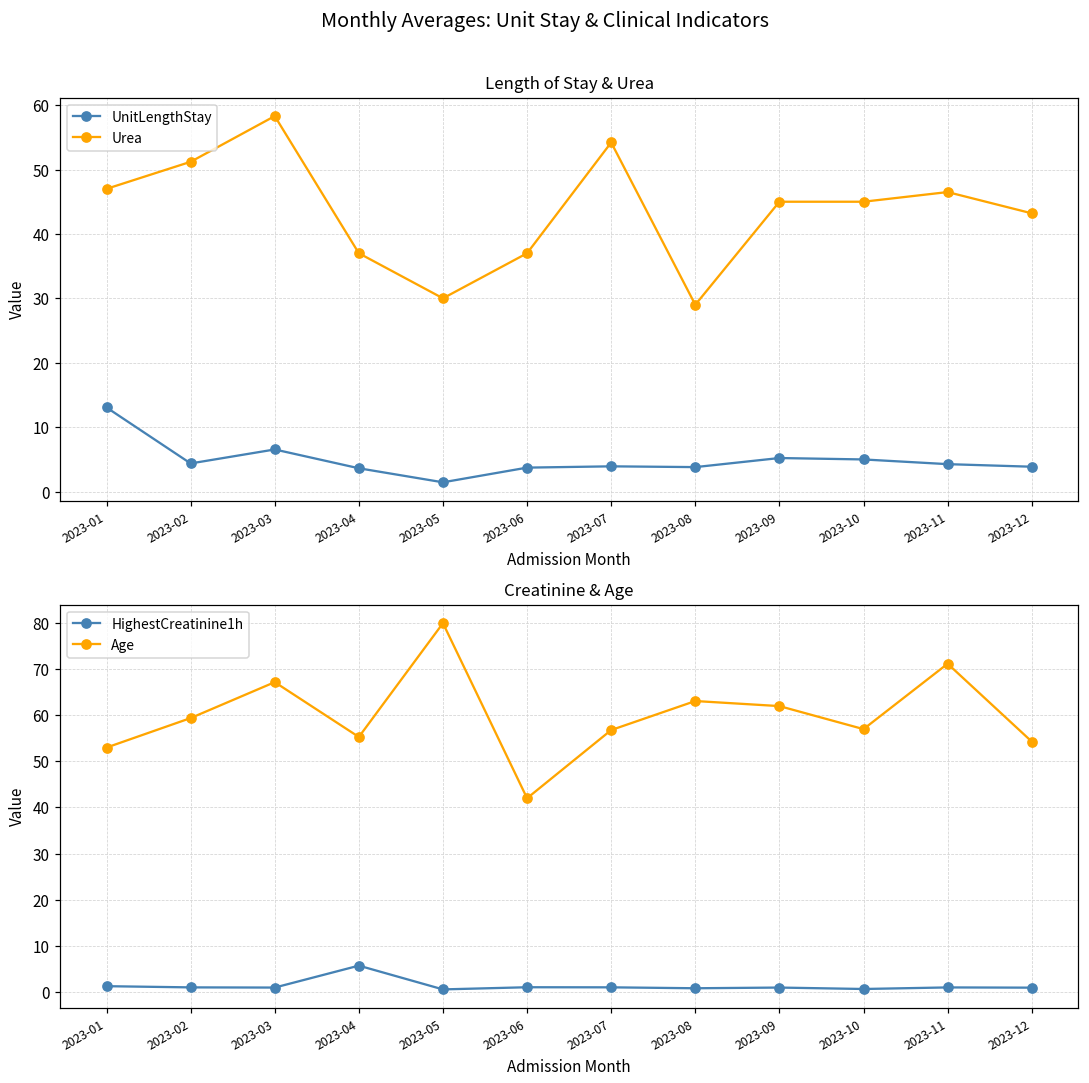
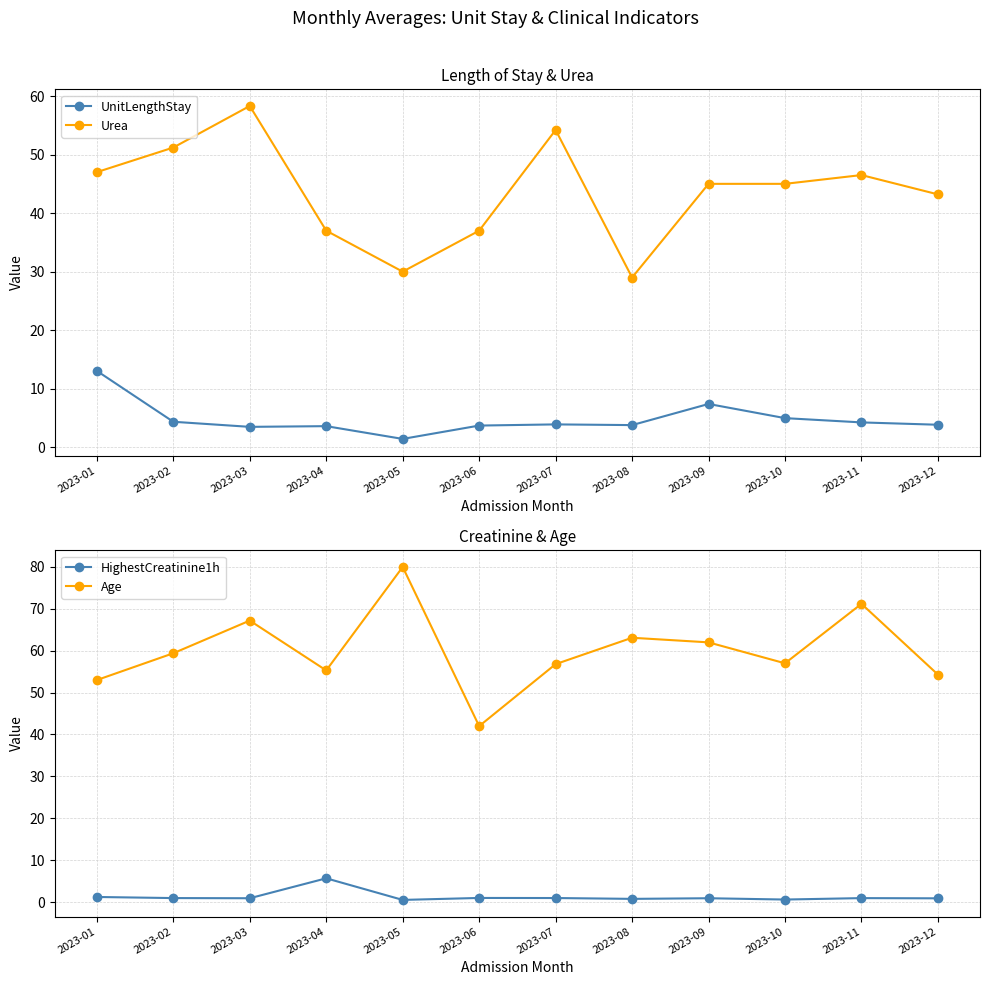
  {
    "Length of Stay & Urea": {
      "UnitLengthStay": {
        "2023-01": 13,
        "2023-02": 4,
-       "2023-03": 7,
+       "2023-03": 3,
        "2023-04": 4,
        "2023-05": 1,
        "2023-06": 4,
        "2023-07": 4,
        "2023-08": 4,
-       "2023-09": 5,
+       "2023-09": 7,
        "2023-10": 5,
        "2023-11": 4,
        "2023-12": 4
      },
      "Urea": {
        "2023-01": 47,
        "2023-02": 51,
        "2023-03": 58,
        "2023-04": 37,
        "2023-05": 30,
        "2023-06": 37,
        "2023-07": 54,
        "2023-08": 29,
        "2023-09": 45,
        "2023-10": 45,
        "2023-11": 47,
        "2023-12": 43
      }
    },
    "Creatinine & Age": {
      "HighestCreatinine1h": {
        "2023-01": 1,
        "2023-02": 1,
        "2023-03": 1,
        "2023-04": 6,
        "2023-05": 1,
        "2023-06": 1,
        "2023-07": 1,
        "2023-08": 1,
        "2023-09": 1,
        "2023-10": 1,
        "2023-11": 1,
        "2023-12": 1
      },
      "Age": {
        "2023-01": 53,
        "2023-02": 59,
        "2023-03": 67,
        "2023-04": 55,
        "2023-05": 80,
        "2023-06": 42,
        "2023-07": 57,
        "2023-08": 63,
        "2023-09": 62,
        "2023-10": 57,
        "2023-11": 71,
        "2023-12": 54
      }
    }
  }
